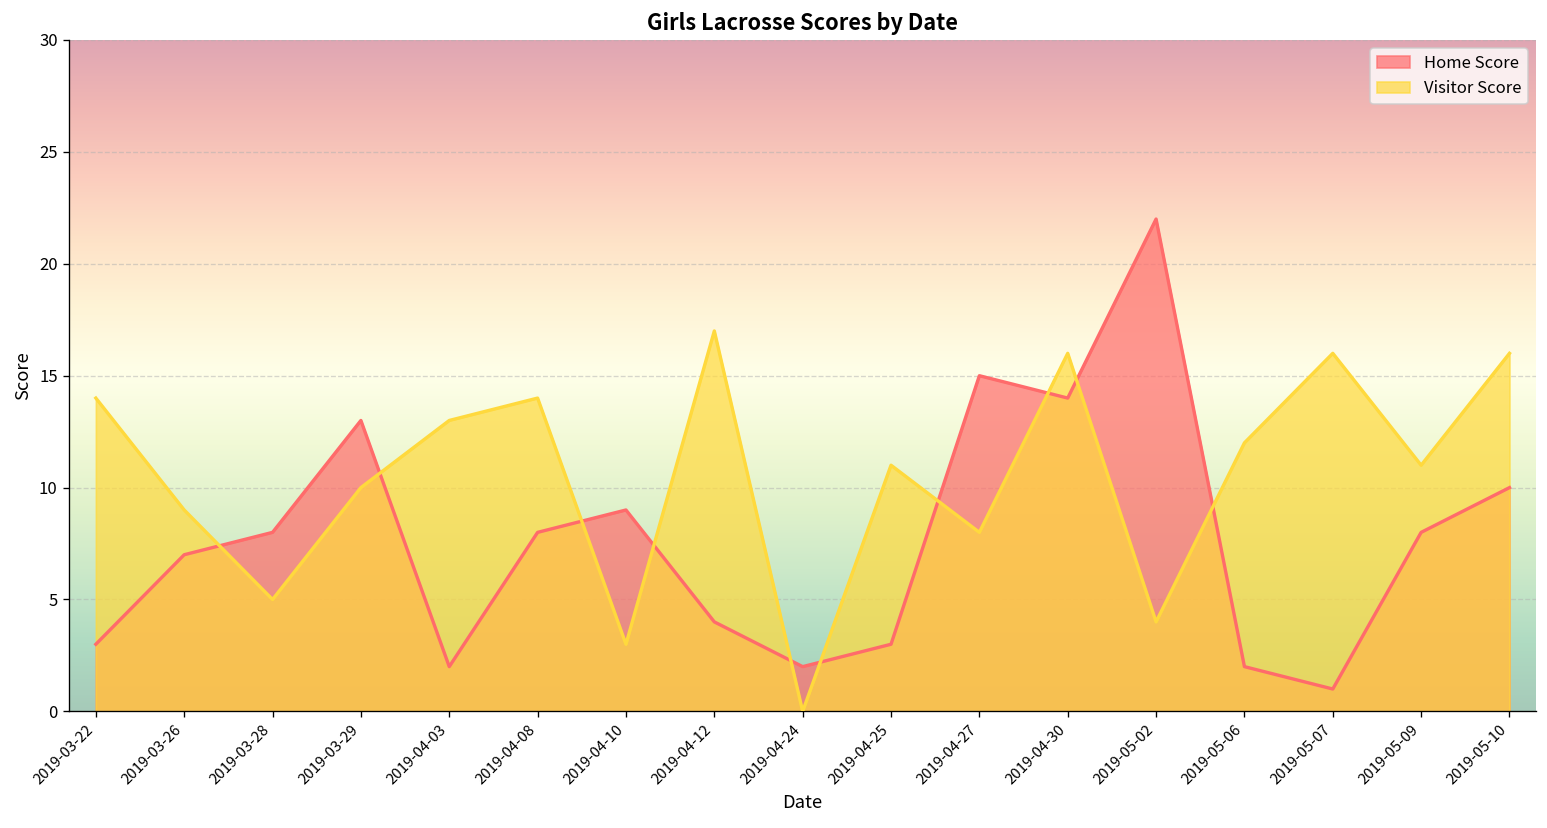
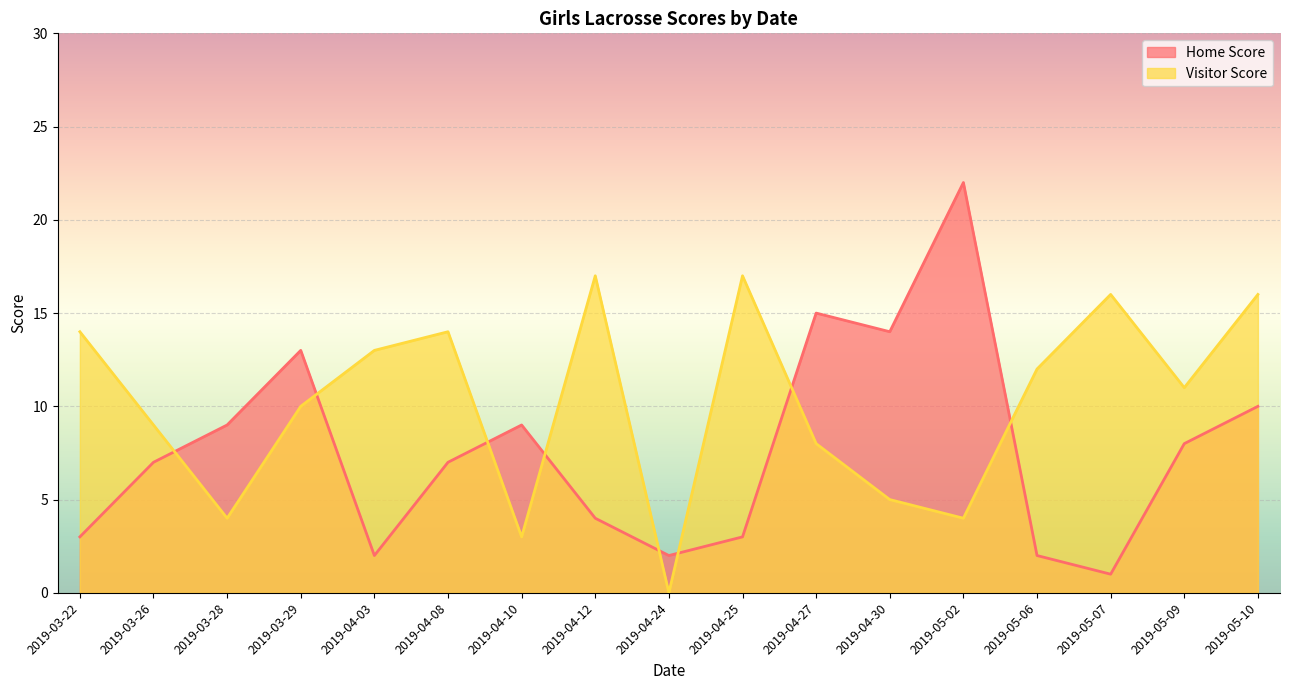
  {
    "Home Score": {
      "2019-03-22": 3,
      "2019-03-26": 7,
-     "2019-03-28": 8,
+     "2019-03-28": 9,
      "2019-03-29": 13,
      "2019-04-03": 2,
-     "2019-04-08": 8,
+     "2019-04-08": 7,
      "2019-04-10": 9,
      "2019-04-12": 4,
      "2019-04-24": 2,
      "2019-04-25": 3,
      "2019-04-27": 15,
      "2019-04-30": 14,
      "2019-05-02": 22,
      "2019-05-06": 2,
      "2019-05-07": 1,
      "2019-05-09": 8,
      "2019-05-10": 10
    },
    "Visitor Score": {
      "2019-03-22": 14,
      "2019-03-26": 9,
-     "2019-03-28": 5,
+     "2019-03-28": 4,
      "2019-03-29": 10,
      "2019-04-03": 13,
      "2019-04-08": 14,
      "2019-04-10": 3,
      "2019-04-12": 17,
      "2019-04-24": 0,
-     "2019-04-25": 11,
+     "2019-04-25": 17,
      "2019-04-27": 8,
-     "2019-04-30": 16,
+     "2019-04-30": 5,
      "2019-05-02": 4,
      "2019-05-06": 12,
      "2019-05-07": 16,
      "2019-05-09": 11,
      "2019-05-10": 16
    }
  }
